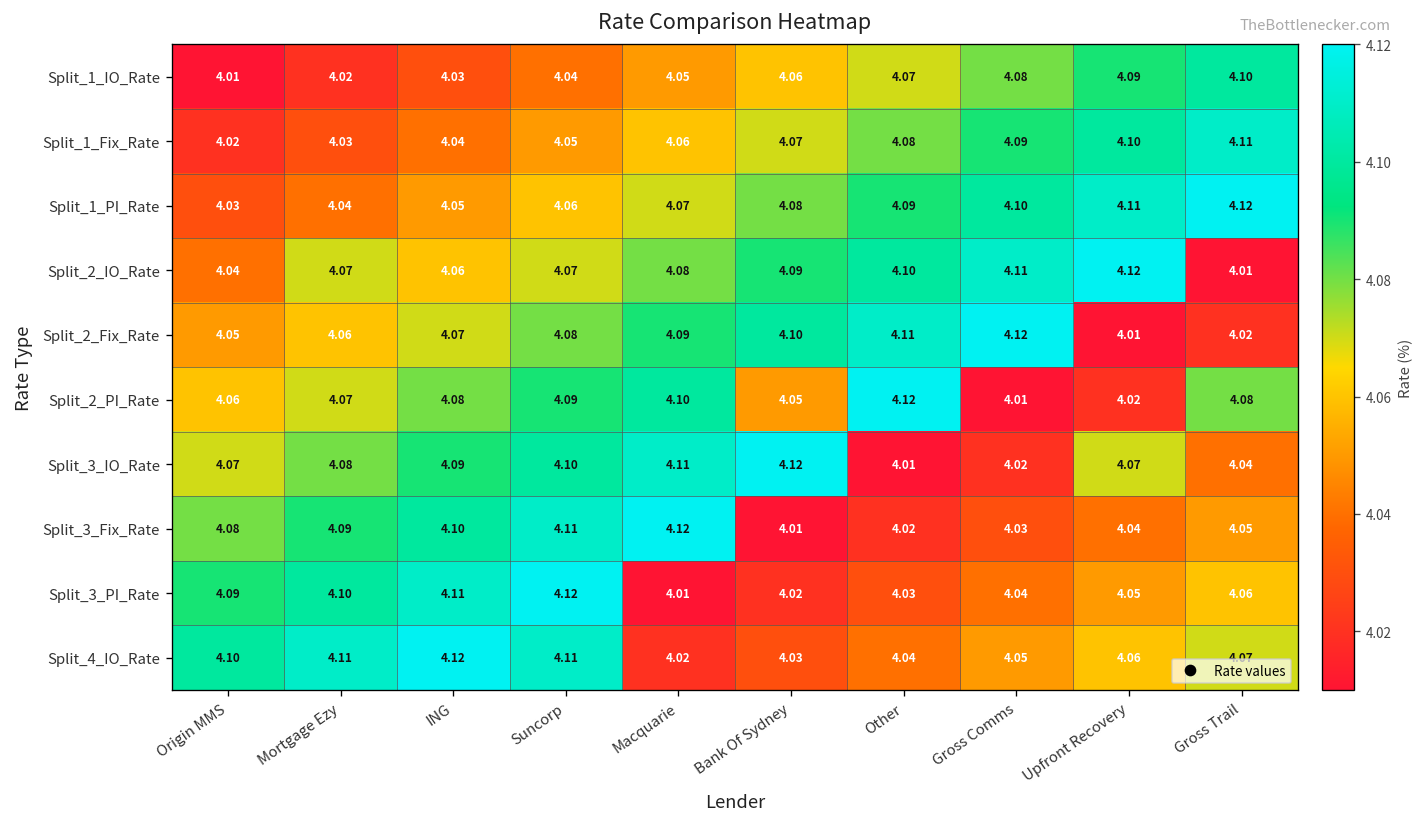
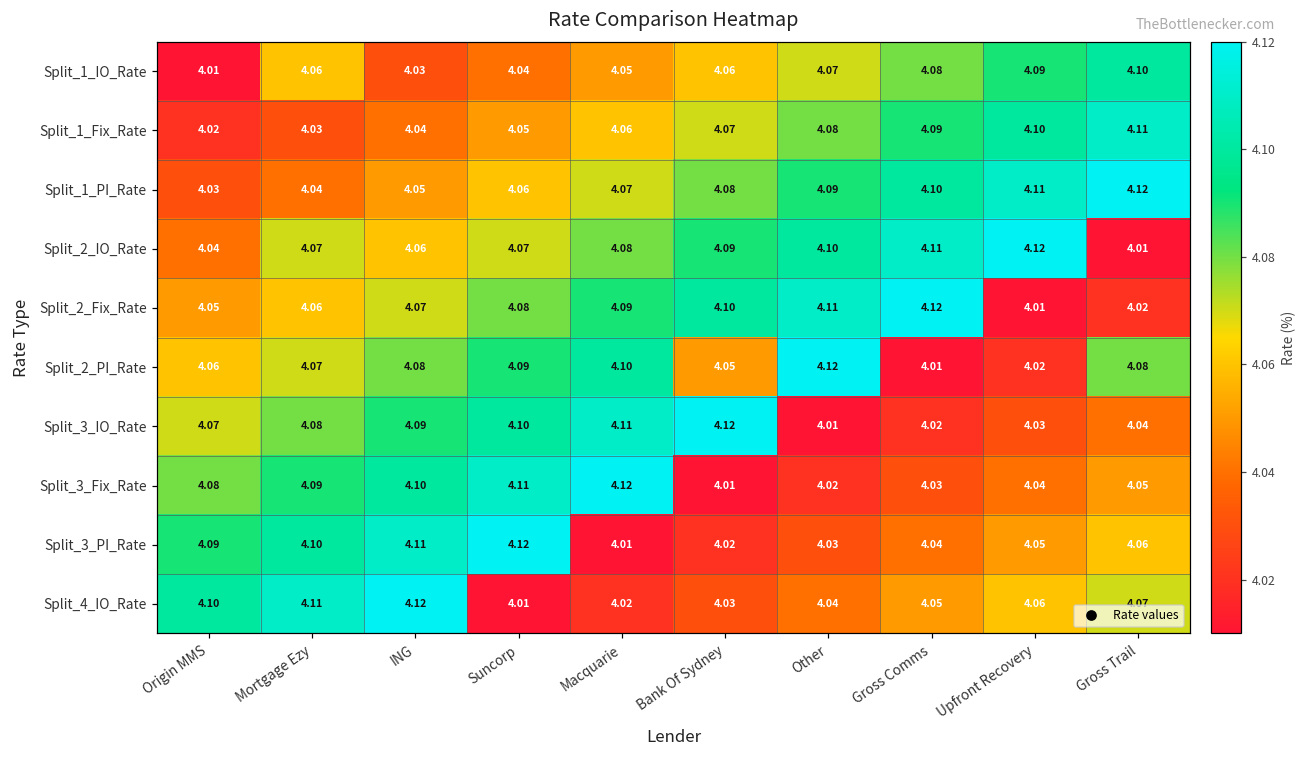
  {
    "Split_1_IO_Rate": {
      "Origin MMS": 4.01,
-     "Mortgage Ezy": 4.02,
+     "Mortgage Ezy": 4.06,
      "ING": 4.03,
      "Suncorp": 4.04,
      "Macquarie": 4.05,
      "Bank Of Sydney": 4.06,
      "Other": 4.07,
      "Gross Comms": 4.08,
      "Upfront Recovery": 4.09,
      "Gross Trail": 4.10
    },
    "Split_1_Fix_Rate": {
      "Origin MMS": 4.02,
      "Mortgage Ezy": 4.03,
      "ING": 4.04,
      "Suncorp": 4.05,
      "Macquarie": 4.06,
      "Bank Of Sydney": 4.07,
      "Other": 4.08,
      "Gross Comms": 4.09,
      "Upfront Recovery": 4.10,
      "Gross Trail": 4.11
    },
    "Split_1_PI_Rate": {
      "Origin MMS": 4.03,
      "Mortgage Ezy": 4.04,
      "ING": 4.05,
      "Suncorp": 4.06,
      "Macquarie": 4.07,
      "Bank Of Sydney": 4.08,
      "Other": 4.09,
      "Gross Comms": 4.10,
      "Upfront Recovery": 4.11,
      "Gross Trail": 4.12
    },
    "Split_2_IO_Rate": {
      "Origin MMS": 4.04,
      "Mortgage Ezy": 4.07,
      "ING": 4.06,
      "Suncorp": 4.07,
      "Macquarie": 4.08,
      "Bank Of Sydney": 4.09,
      "Other": 4.10,
      "Gross Comms": 4.11,
      "Upfront Recovery": 4.12,
      "Gross Trail": 4.01
    },
    "Split_2_Fix_Rate": {
      "Origin MMS": 4.05,
      "Mortgage Ezy": 4.06,
      "ING": 4.07,
      "Suncorp": 4.08,
      "Macquarie": 4.09,
      "Bank Of Sydney": 4.10,
      "Other": 4.11,
      "Gross Comms": 4.12,
      "Upfront Recovery": 4.01,
      "Gross Trail": 4.02
    },
    "Split_2_PI_Rate": {
      "Origin MMS": 4.06,
      "Mortgage Ezy": 4.07,
      "ING": 4.08,
      "Suncorp": 4.09,
      "Macquarie": 4.10,
      "Bank Of Sydney": 4.05,
      "Other": 4.12,
      "Gross Comms": 4.01,
      "Upfront Recovery": 4.02,
      "Gross Trail": 4.08
    },
    "Split_3_IO_Rate": {
      "Origin MMS": 4.07,
      "Mortgage Ezy": 4.08,
      "ING": 4.09,
      "Suncorp": 4.10,
      "Macquarie": 4.11,
      "Bank Of Sydney": 4.12,
      "Other": 4.01,
      "Gross Comms": 4.02,
-     "Upfront Recovery": 4.07,
+     "Upfront Recovery": 4.03,
      "Gross Trail": 4.04
    },
    "Split_3_Fix_Rate": {
      "Origin MMS": 4.08,
      "Mortgage Ezy": 4.09,
      "ING": 4.10,
      "Suncorp": 4.11,
      "Macquarie": 4.12,
      "Bank Of Sydney": 4.01,
      "Other": 4.02,
      "Gross Comms": 4.03,
      "Upfront Recovery": 4.04,
      "Gross Trail": 4.05
    },
    "Split_3_PI_Rate": {
      "Origin MMS": 4.09,
      "Mortgage Ezy": 4.10,
      "ING": 4.11,
      "Suncorp": 4.12,
      "Macquarie": 4.01,
      "Bank Of Sydney": 4.02,
      "Other": 4.03,
      "Gross Comms": 4.04,
      "Upfront Recovery": 4.05,
      "Gross Trail": 4.06
    },
    "Split_4_IO_Rate": {
      "Origin MMS": 4.10,
      "Mortgage Ezy": 4.11,
      "ING": 4.12,
-     "Suncorp": 4.11,
+     "Suncorp": 4.01,
      "Macquarie": 4.02,
      "Bank Of Sydney": 4.03,
      "Other": 4.04,
      "Gross Comms": 4.05,
      "Upfront Recovery": 4.06
    }
  }
